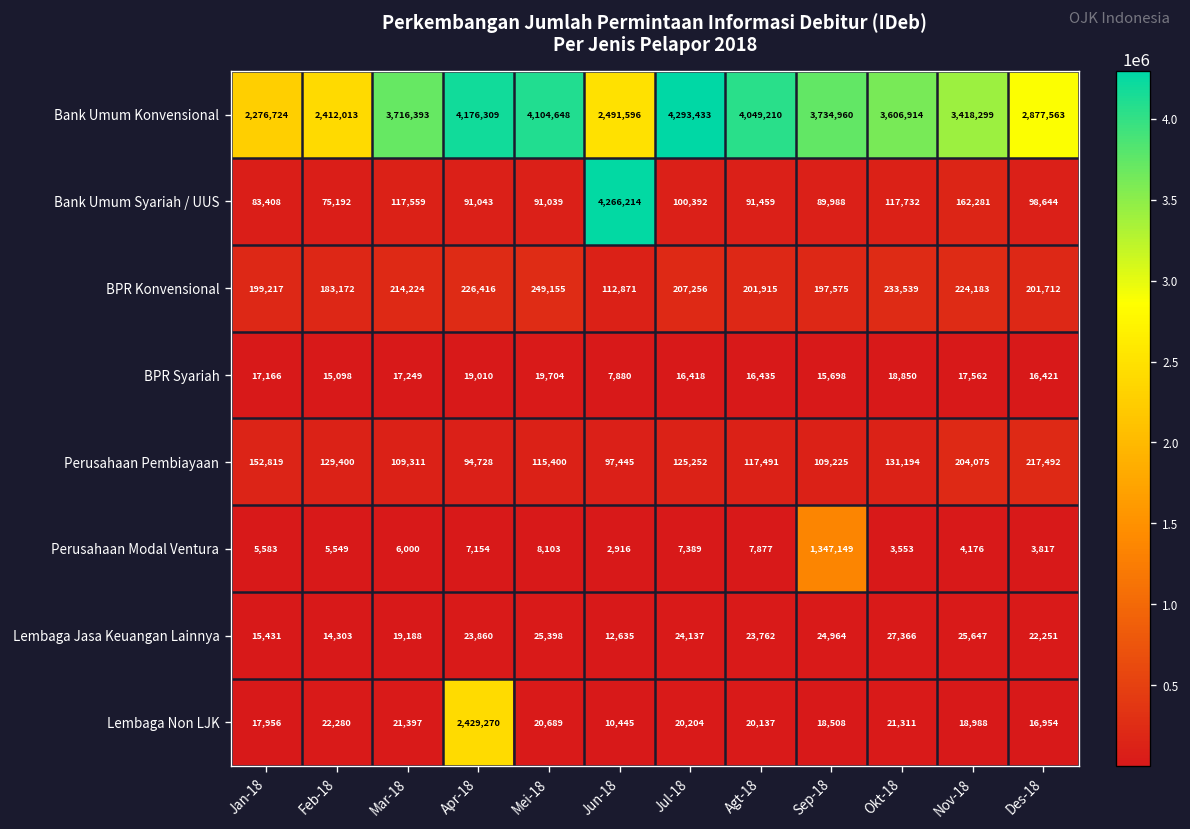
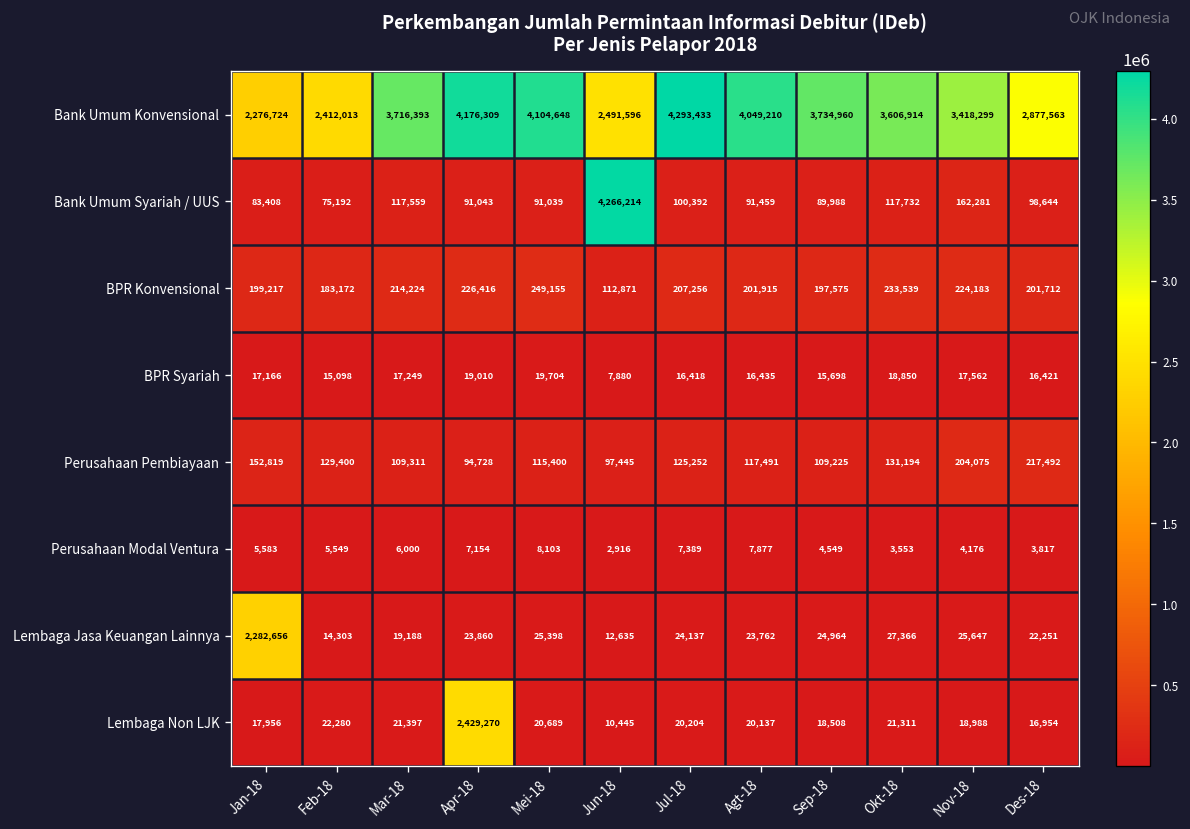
  {
    "Bank Umum Konvensional": {
      "Jan-18": "2,276,724",
      "Feb-18": "2,412,013",
      "Mar-18": "3,716,393",
      "Apr-18": "4,176,309",
      "Mei-18": "4,104,648",
      "Jun-18": "2,491,596",
      "Jul-18": "4,293,433",
      "Agt-18": "4,049,210",
      "Sep-18": "3,734,960",
      "Okt-18": "3,606,914",
      "Nov-18": "3,418,299",
      "Des-18": "2,877,563"
    },
    "Bank Umum Syariah / UUS": {
      "Jan-18": "83,408",
      "Feb-18": "75,192",
      "Mar-18": "117,559",
      "Apr-18": "91,043",
      "Mei-18": "91,039",
      "Jun-18": "4,266,214",
      "Jul-18": "100,392",
      "Agt-18": "91,459",
      "Sep-18": "89,988",
      "Okt-18": "117,732",
      "Nov-18": "162,281",
      "Des-18": "98,644"
    },
    "BPR Konvensional": {
      "Jan-18": "199,217",
      "Feb-18": "183,172",
      "Mar-18": "214,224",
      "Apr-18": "226,416",
      "Mei-18": "249,155",
      "Jun-18": "112,871",
      "Jul-18": "207,256",
      "Agt-18": "201,915",
      "Sep-18": "197,575",
      "Okt-18": "233,539",
      "Nov-18": "224,183",
      "Des-18": "201,712"
    },
    "BPR Syariah": {
      "Jan-18": "17,166",
      "Feb-18": "15,098",
      "Mar-18": "17,249",
      "Apr-18": "19,010",
      "Mei-18": "19,704",
      "Jun-18": "7,880",
      "Jul-18": "16,418",
      "Agt-18": "16,435",
      "Sep-18": "15,698",
      "Okt-18": "18,850",
      "Nov-18": "17,562",
      "Des-18": "16,421"
    },
    "Perusahaan Pembiayaan": {
      "Jan-18": "152,819",
      "Feb-18": "129,400",
      "Mar-18": "109,311",
      "Apr-18": "94,728",
      "Mei-18": "115,400",
      "Jun-18": "97,445",
      "Jul-18": "125,252",
      "Agt-18": "117,491",
      "Sep-18": "109,225",
      "Okt-18": "131,194",
      "Nov-18": "204,075",
      "Des-18": "217,492"
    },
    "Perusahaan Modal Ventura": {
      "Jan-18": "5,583",
      "Feb-18": "5,549",
      "Mar-18": "6,000",
      "Apr-18": "7,154",
      "Mei-18": "8,103",
      "Jun-18": "2,916",
      "Jul-18": "7,389",
      "Agt-18": "7,877",
-     "Sep-18": "1,347,149",
+     "Sep-18": "4,549",
      "Okt-18": "3,553",
      "Nov-18": "4,176",
      "Des-18": "3,817"
    },
    "Lembaga Jasa Keuangan Lainnya": {
-     "Jan-18": "15,431",
+     "Jan-18": "2,282,656",
      "Feb-18": "14,303",
      "Mar-18": "19,188",
      "Apr-18": "23,860",
      "Mei-18": "25,398",
      "Jun-18": "12,635",
      "Jul-18": "24,137",
      "Agt-18": "23,762",
      "Sep-18": "24,964",
      "Okt-18": "27,366",
      "Nov-18": "25,647",
      "Des-18": "22,251"
    },
    "Lembaga Non LJK": {
      "Jan-18": "17,956",
      "Feb-18": "22,280",
      "Mar-18": "21,397",
      "Apr-18": "2,429,270",
      "Mei-18": "20,689",
      "Jun-18": "10,445",
      "Jul-18": "20,204",
      "Agt-18": "20,137",
      "Sep-18": "18,508",
      "Okt-18": "21,311",
      "Nov-18": "18,988",
      "Des-18": "16,954"
    }
  }
